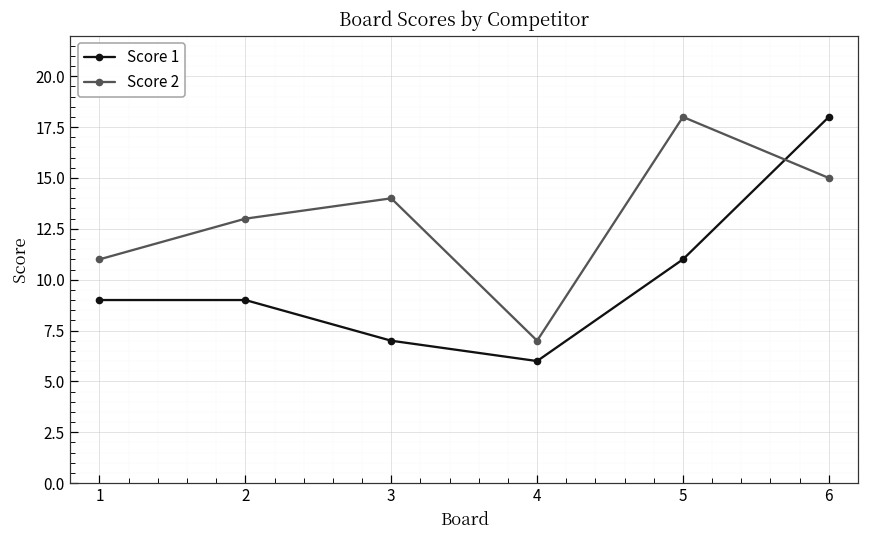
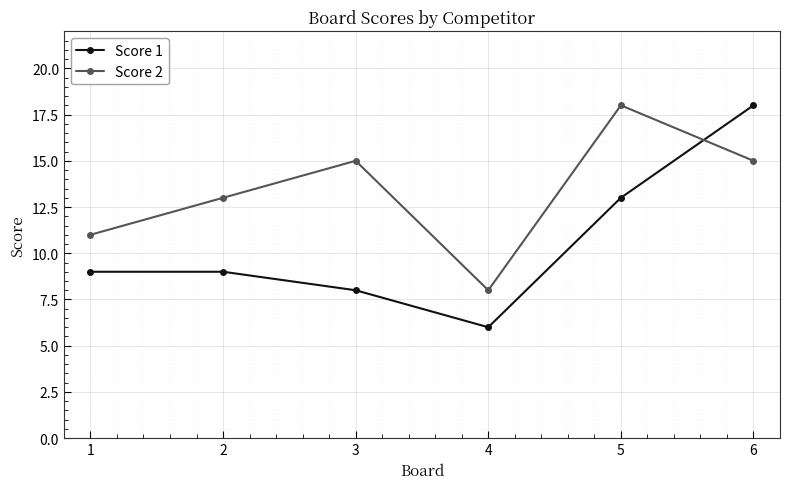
  {
    "Score 1": {
      "1": 9,
      "2": 9,
-     "3": 7,
+     "3": 8,
      "4": 6,
-     "5": 11,
+     "5": 13,
      "6": 18
    },
    "Score 2": {
      "1": 11,
      "2": 13,
-     "3": 14,
-     "4": 7,
+     "3": 15,
+     "4": 8,
      "5": 18,
      "6": 15
    }
  }
